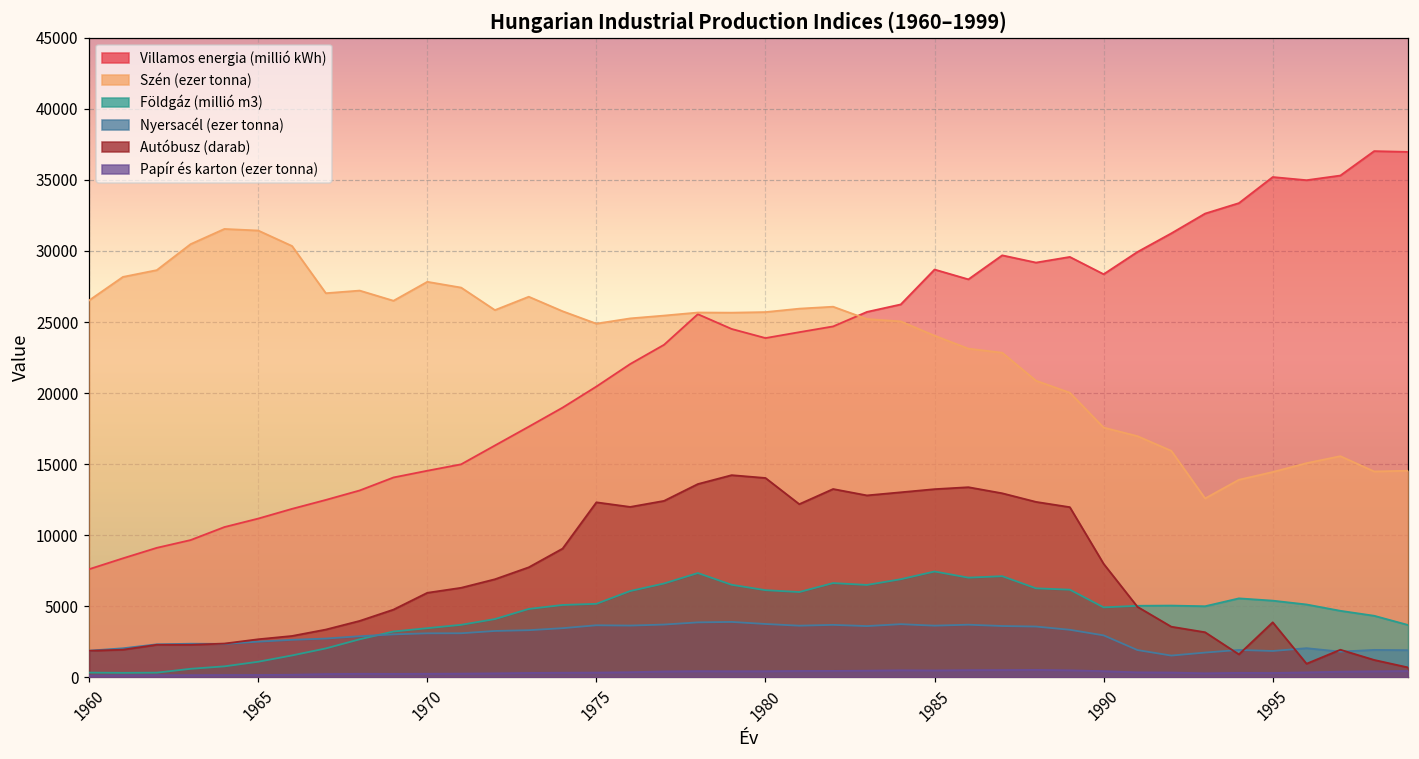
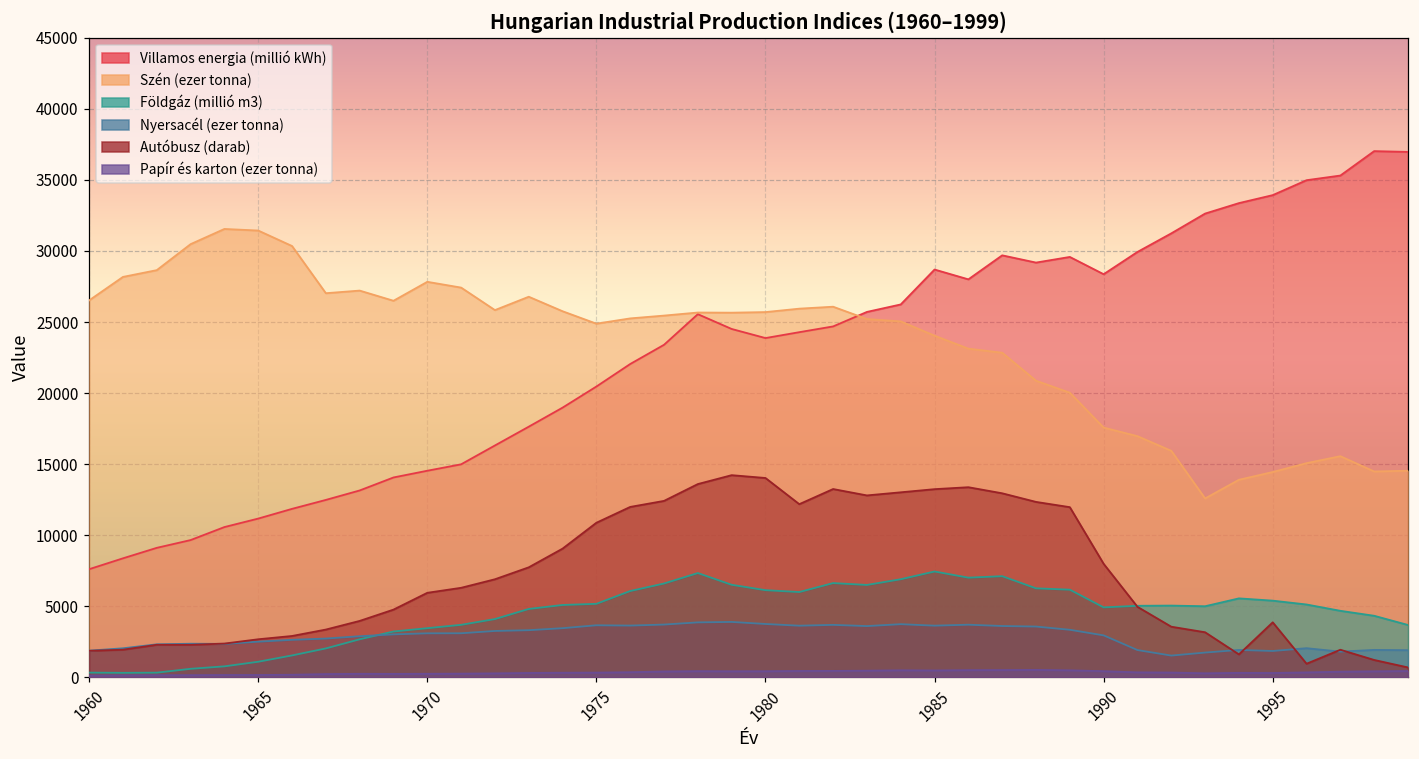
  {
    "Villamos energia (millió kWh)": {
      "1960": 7600,
      "1965": 11200,
      "1970": 14500,
      "1975": 20500,
      "1980": 23900,
      "1985": 28700,
      "1990": 28400,
-     "1995": 35200
+     "1995": 33900
    },
    "Szén (ezer tonna)": {
      "1960": 26500,
      "1965": 31400,
      "1970": 27800,
      "1975": 24900,
      "1980": 25700,
      "1985": 24000,
      "1990": 17600,
      "1995": 14500
    },
    "Autóbusz (darab)": {
      "1970": 6000,
-     "1975": 12300,
+     "1975": 10900,
      "1980": 14000,
      "1985": 13200,
      "1990": 8000,
      "1995": 3900
    }
  }
